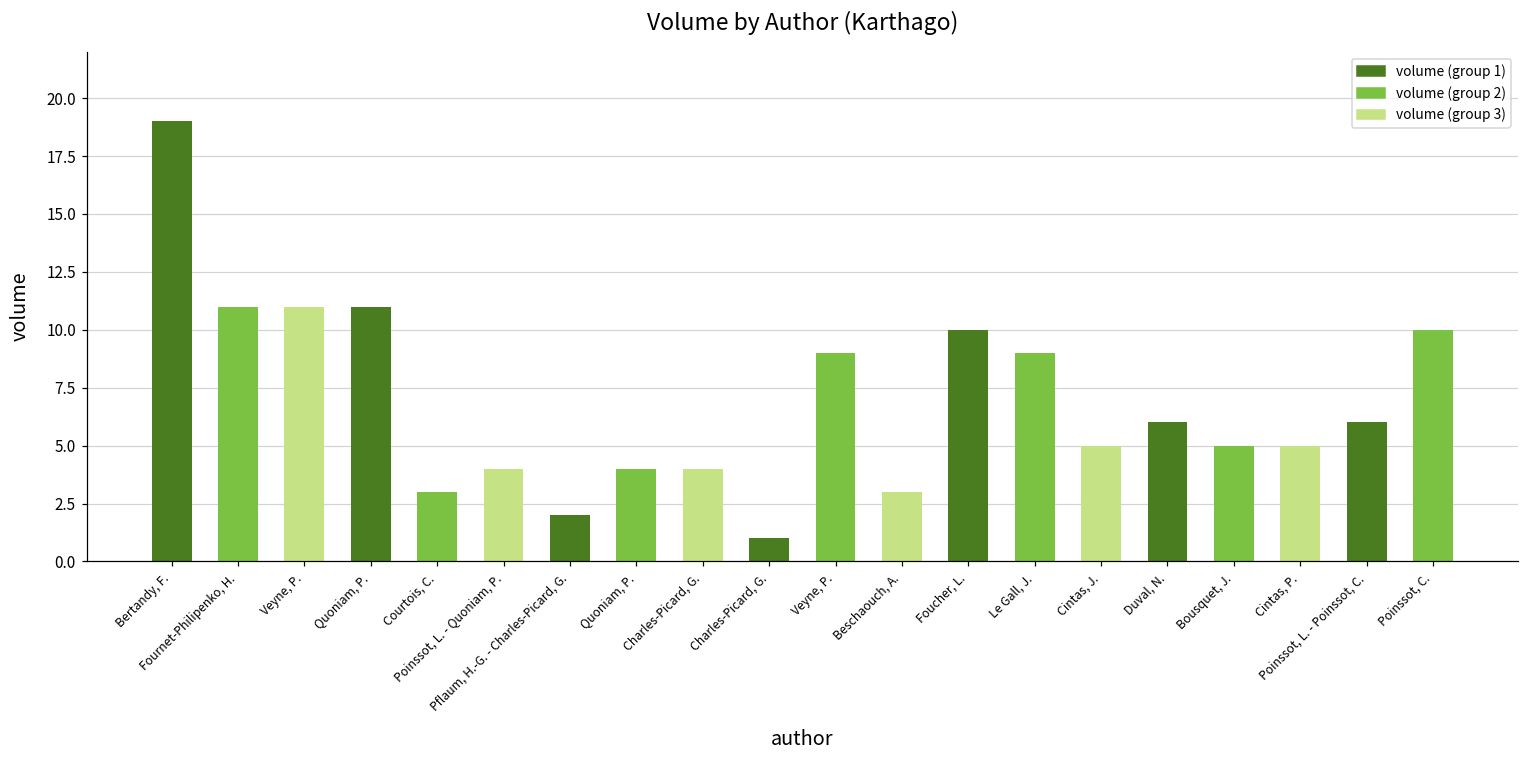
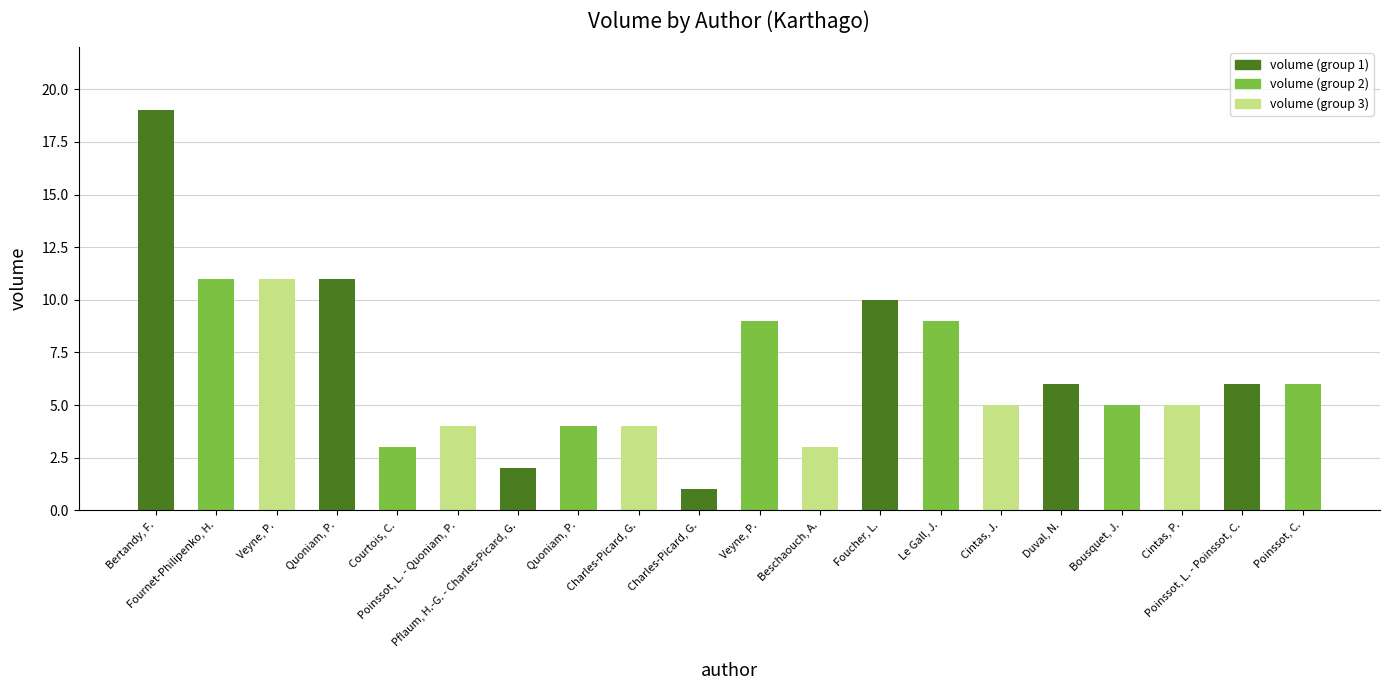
  {
    "Bertandy, F.": 19,
    "Fournet-Philipenko, H.": 11,
    "Courtois, C.": 3,
    "Poinssot, L. - Quoniam, P.": 4,
    "Pflaum, H.-G. - Charles-Picard, G.": 2,
    "Beschaouch, A.": 3,
    "Foucher, L.": 10,
    "Le Gall, J.": 9,
    "Cintas, J.": 5,
    "Duval, N.": 6,
    "Bousquet, J.": 5,
    "Cintas, P.": 5,
    "Poinssot, L. - Poinssot, C.": 6,
-   "Poinssot, C.": 10
+   "Poinssot, C.": 6
  }
